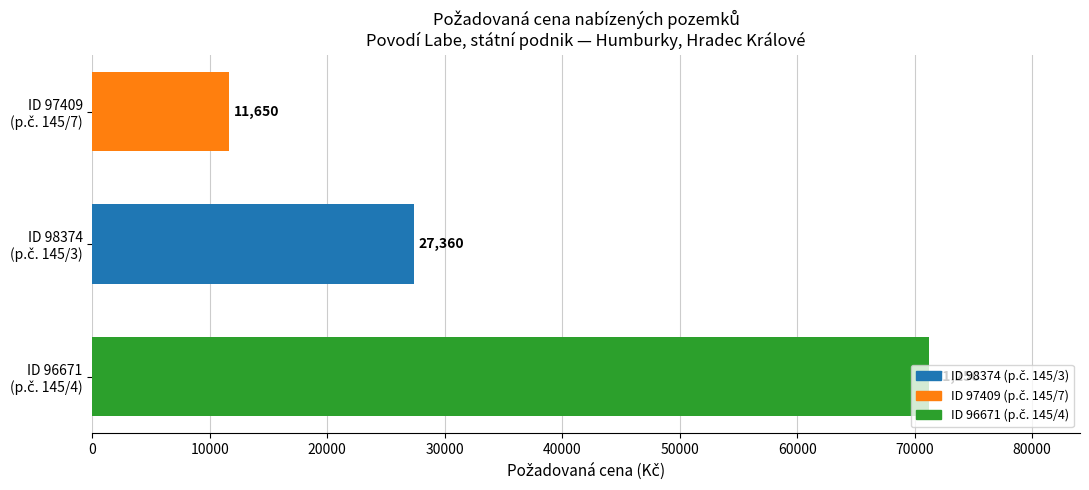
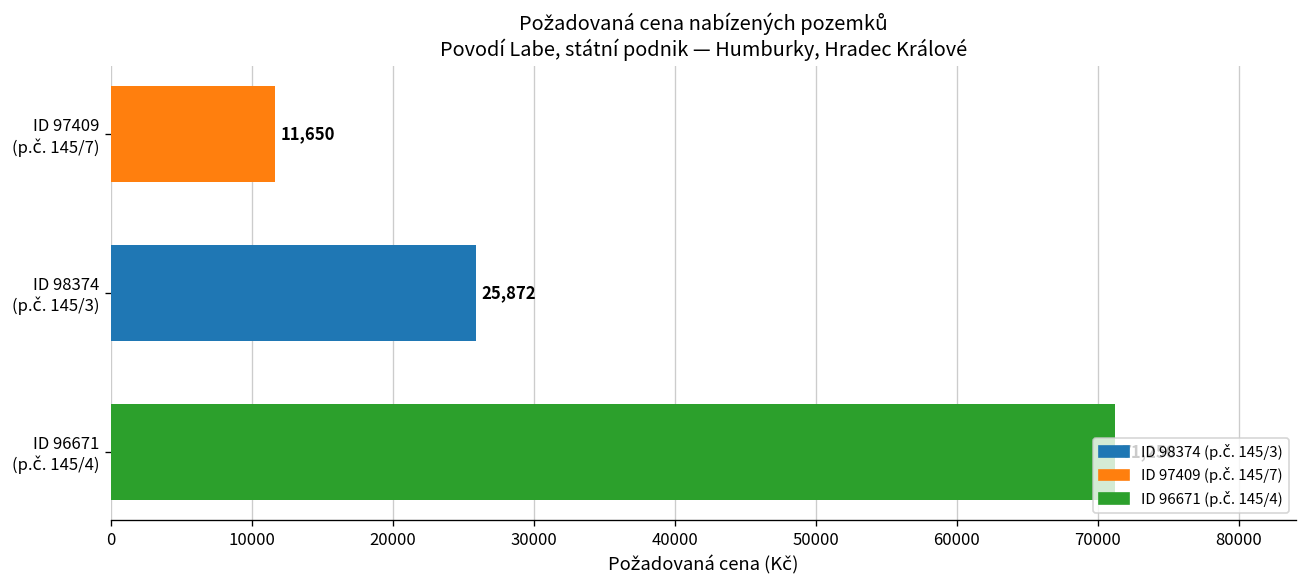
  {
    "ID 97409 (p.č. 145/7)": "11,650",
-   "ID 98374 (p.č. 145/3)": "27,360"
+   "ID 98374 (p.č. 145/3)": "25,872"
  }
